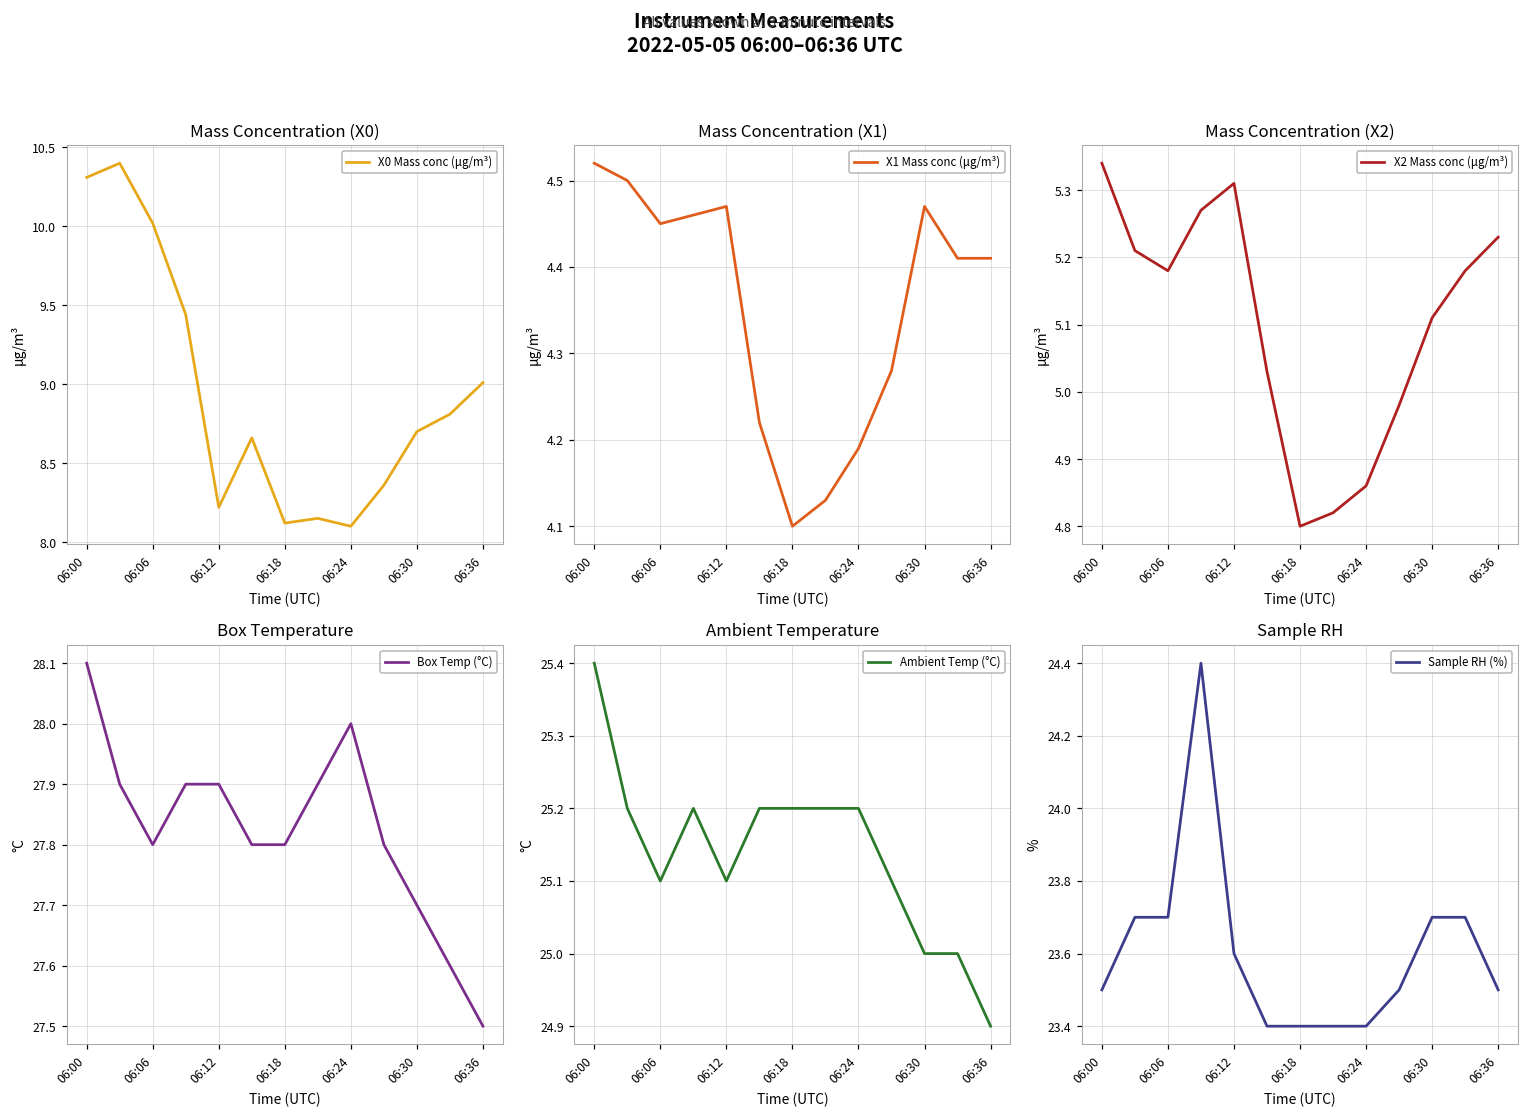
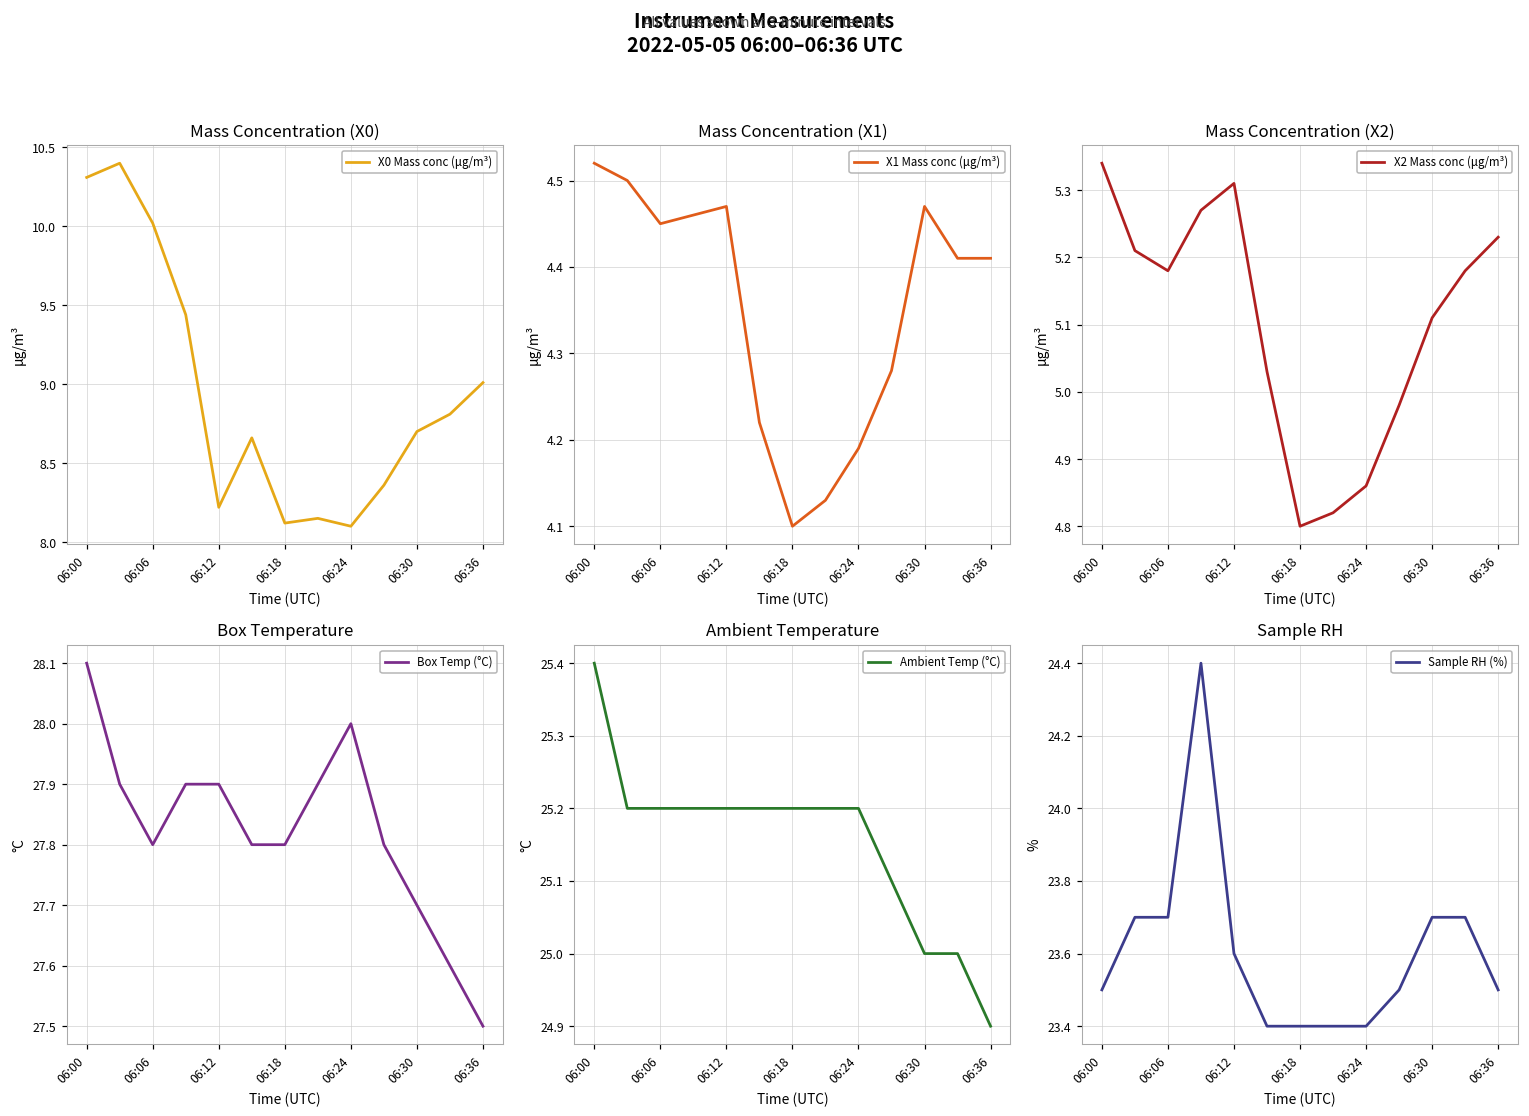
  {
    "Mass Concentration (X0)": {
      "06:00": 10.31,
      "06:06": 10.02,
      "06:12": 8.22,
      "06:18": 8.12,
      "06:24": 8.10,
      "06:30": 8.70,
      "06:36": 9.01
    },
    "Mass Concentration (X1)": {
      "06:00": 4.52,
      "06:06": 4.45,
      "06:12": 4.47,
      "06:18": 4.10,
      "06:24": 4.19,
      "06:30": 4.47,
      "06:36": 4.41
    },
    "Mass Concentration (X2)": {
      "06:00": 5.34,
      "06:06": 5.18,
      "06:12": 5.31,
      "06:18": 4.80,
      "06:24": 4.86,
      "06:30": 5.11,
      "06:36": 5.23
    },
    "Box Temperature": {
      "06:00": 28.10,
      "06:06": 27.80,
      "06:12": 27.90,
      "06:18": 27.80,
      "06:24": 28.00,
      "06:30": 27.70,
      "06:36": 27.50
    },
    "Ambient Temperature": {
      "06:00": 25.4,
-     "06:06": 25.1,
-     "06:12": 25.1,
+     "06:06": 25.2,
+     "06:12": 25.2,
      "06:18": 25.2,
      "06:24": 25.2,
      "06:30": 25.0,
      "06:36": 24.9
    },
    "Sample RH": {
      "06:00": 23.50,
      "06:06": 23.70,
      "06:12": 23.60,
      "06:18": 23.40,
      "06:24": 23.40,
      "06:30": 23.70,
      "06:36": 23.50
    }
  }
